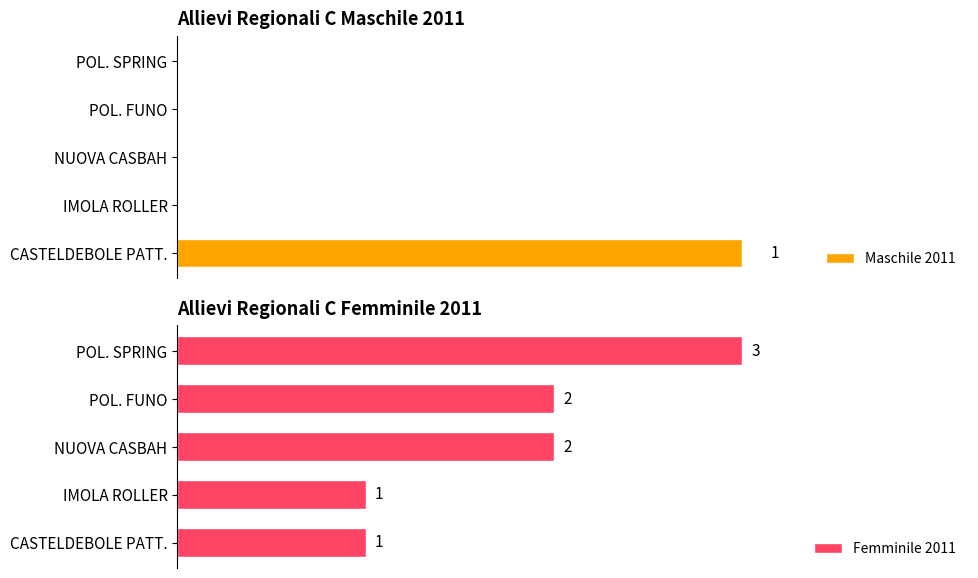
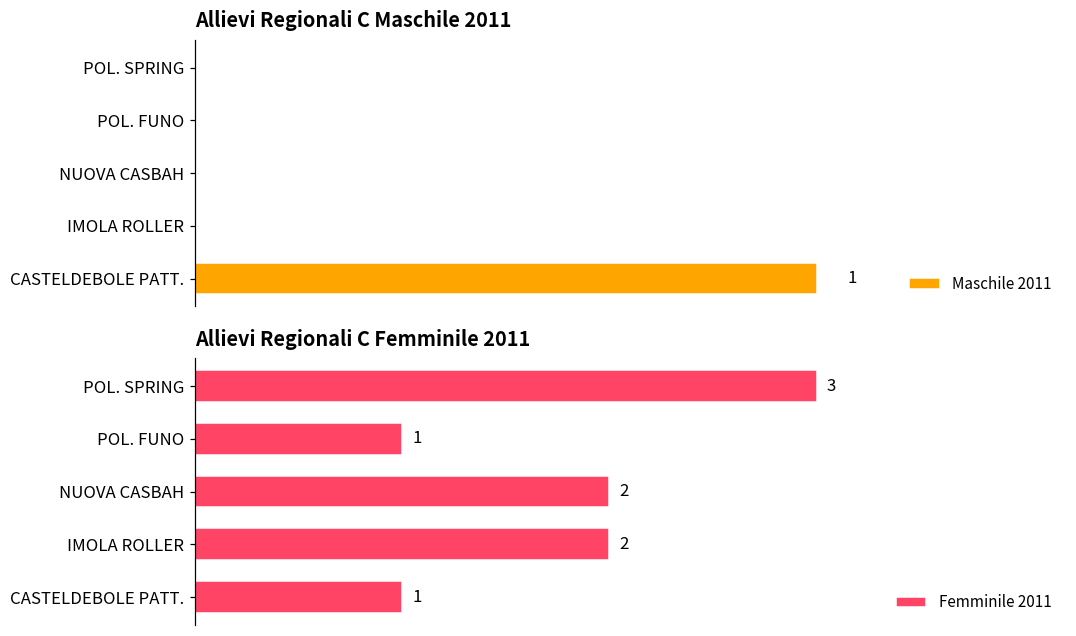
  {
    "Allievi Regionali C Femminile 2011": {
      "POL. SPRING": 3,
-     "POL. FUNO": 2,
+     "POL. FUNO": 1,
      "NUOVA CASBAH": 2,
-     "IMOLA ROLLER": 1,
+     "IMOLA ROLLER": 2,
      "CASTELDEBOLE PATT.": 1
    }
  }
